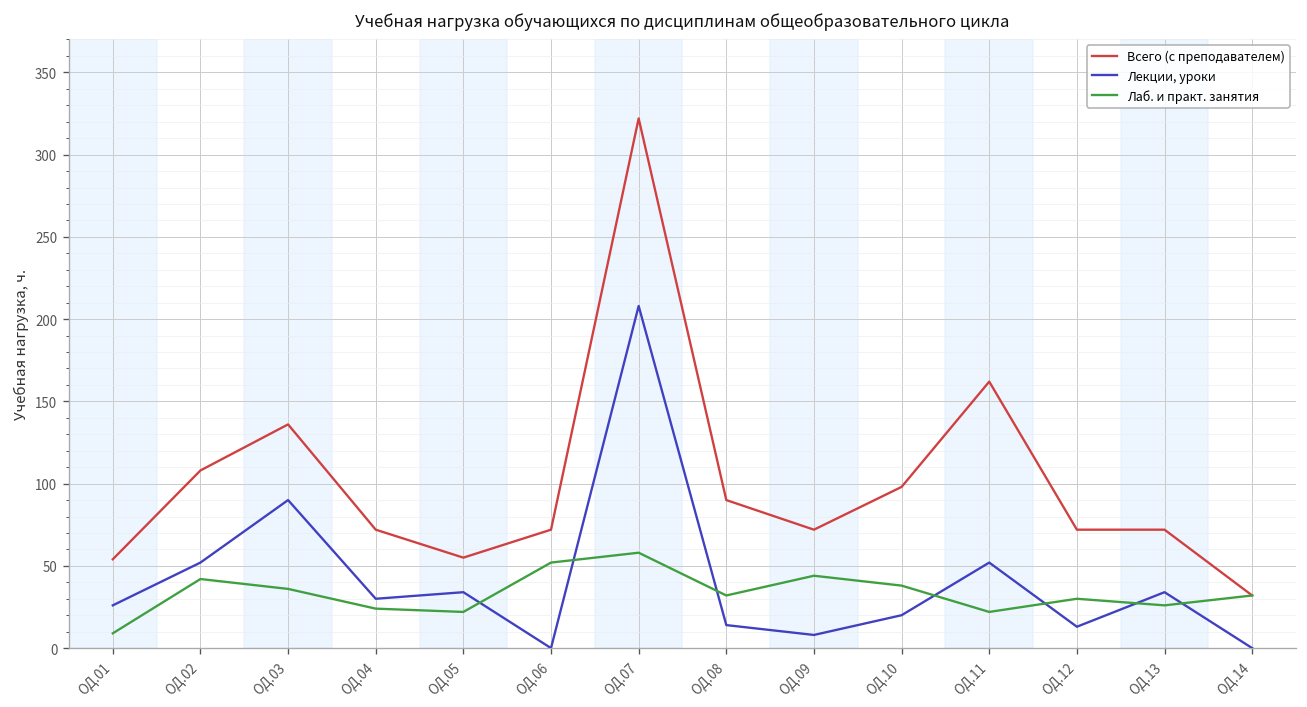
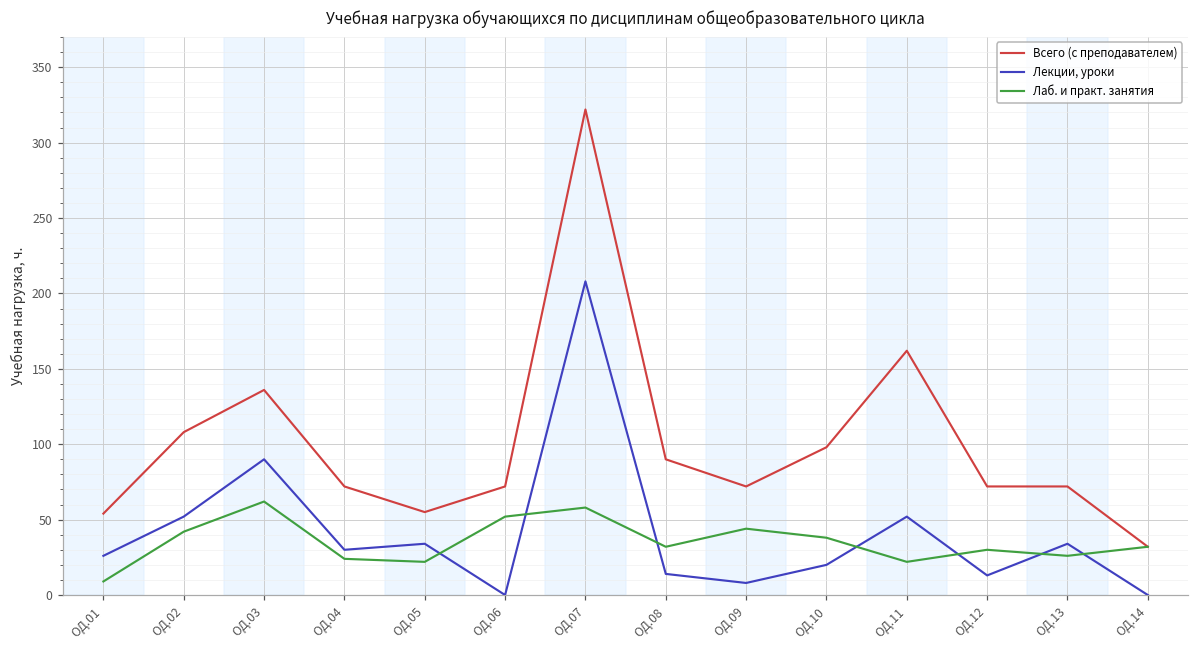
  {
    "Всего (с преподавателем)": {
      "ОД.01": 54,
      "ОД.02": 108,
      "ОД.03": 136,
      "ОД.04": 72,
      "ОД.05": 55,
      "ОД.06": 72,
      "ОД.07": 322,
      "ОД.08": 90,
      "ОД.09": 72,
      "ОД.10": 98,
      "ОД.11": 162,
      "ОД.12": 72,
      "ОД.13": 72
    },
    "Лекции, уроки": {
      "ОД.01": 26,
      "ОД.02": 52,
      "ОД.03": 90,
      "ОД.04": 30,
      "ОД.05": 34,
      "ОД.06": 0,
      "ОД.07": 208,
      "ОД.08": 14,
      "ОД.09": 8,
      "ОД.10": 20,
      "ОД.11": 52,
      "ОД.12": 13,
      "ОД.13": 34,
      "ОД.14": 0
    },
    "Лаб. и практ. занятия": {
      "ОД.01": 9,
      "ОД.02": 42,
-     "ОД.03": 36,
+     "ОД.03": 62,
      "ОД.04": 24,
      "ОД.05": 22,
      "ОД.06": 52,
      "ОД.07": 58,
      "ОД.08": 32,
      "ОД.09": 44,
      "ОД.10": 38,
      "ОД.11": 22,
      "ОД.12": 30,
      "ОД.13": 26
    }
  }
